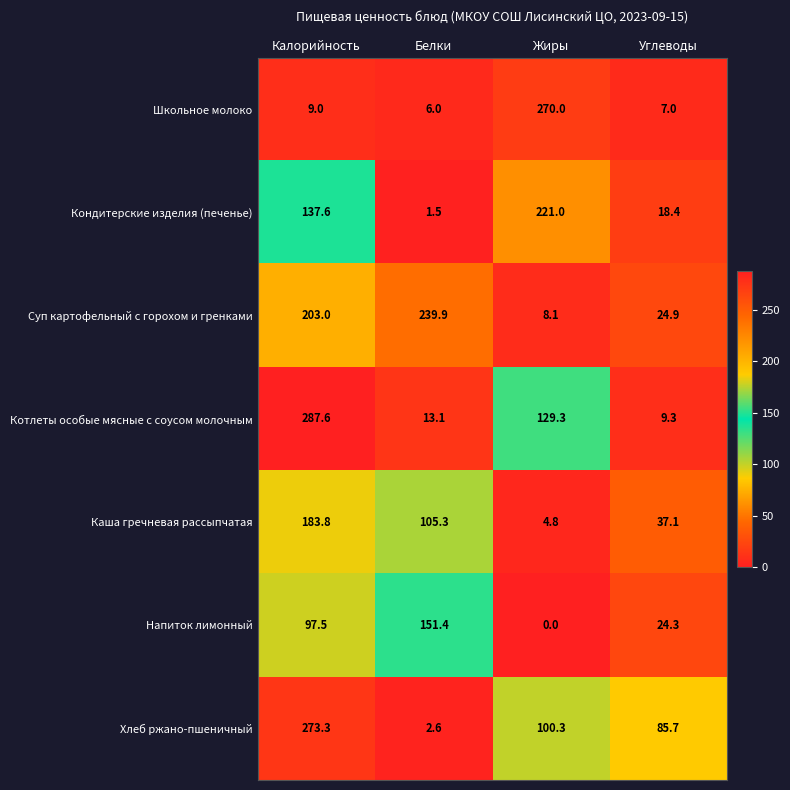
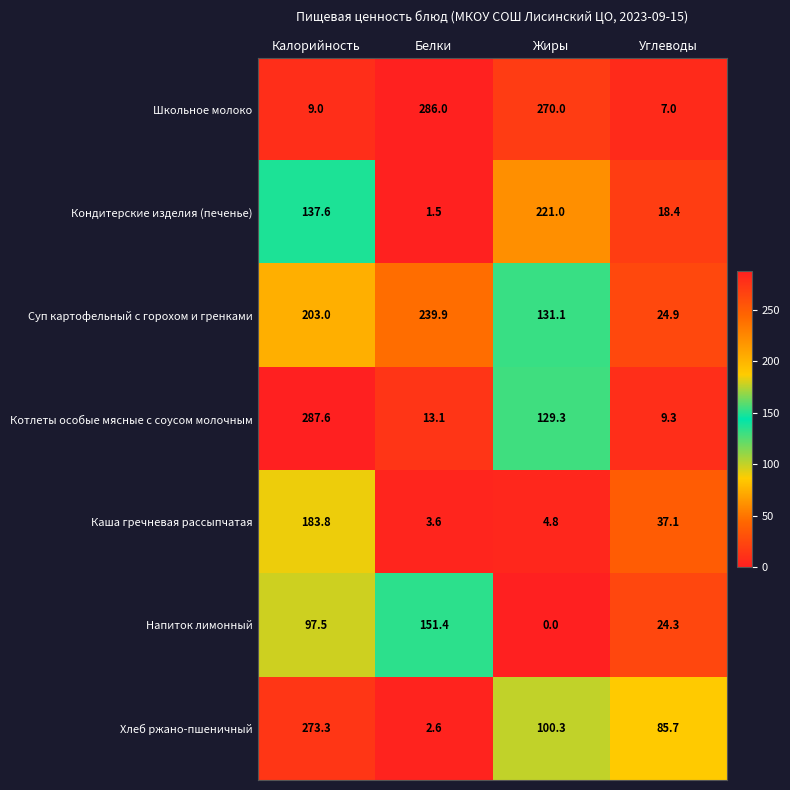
  {
    "Школьное молоко": {
      "Калорийность": 9.0,
-     "Белки": 6.0,
+     "Белки": 286.0,
      "Жиры": 270.0,
      "Углеводы": 7.0
    },
    "Кондитерские изделия (печенье)": {
      "Калорийность": 137.6,
      "Белки": 1.5,
      "Жиры": 221.0,
      "Углеводы": 18.4
    },
    "Суп картофельный с горохом и гренками": {
      "Калорийность": 203.0,
      "Белки": 239.9,
-     "Жиры": 8.1,
+     "Жиры": 131.1,
      "Углеводы": 24.9
    },
    "Котлеты особые мясные с соусом молочным": {
      "Калорийность": 287.6,
      "Белки": 13.1,
      "Жиры": 129.3,
      "Углеводы": 9.3
    },
    "Каша гречневая рассыпчатая": {
      "Калорийность": 183.8,
-     "Белки": 105.3,
+     "Белки": 3.6,
      "Жиры": 4.8,
      "Углеводы": 37.1
    },
    "Напиток лимонный": {
      "Калорийность": 97.5,
      "Белки": 151.4,
      "Жиры": 0.0,
      "Углеводы": 24.3
    },
    "Хлеб ржано-пшеничный": {
      "Калорийность": 273.3,
      "Белки": 2.6,
      "Жиры": 100.3,
      "Углеводы": 85.7
    }
  }
